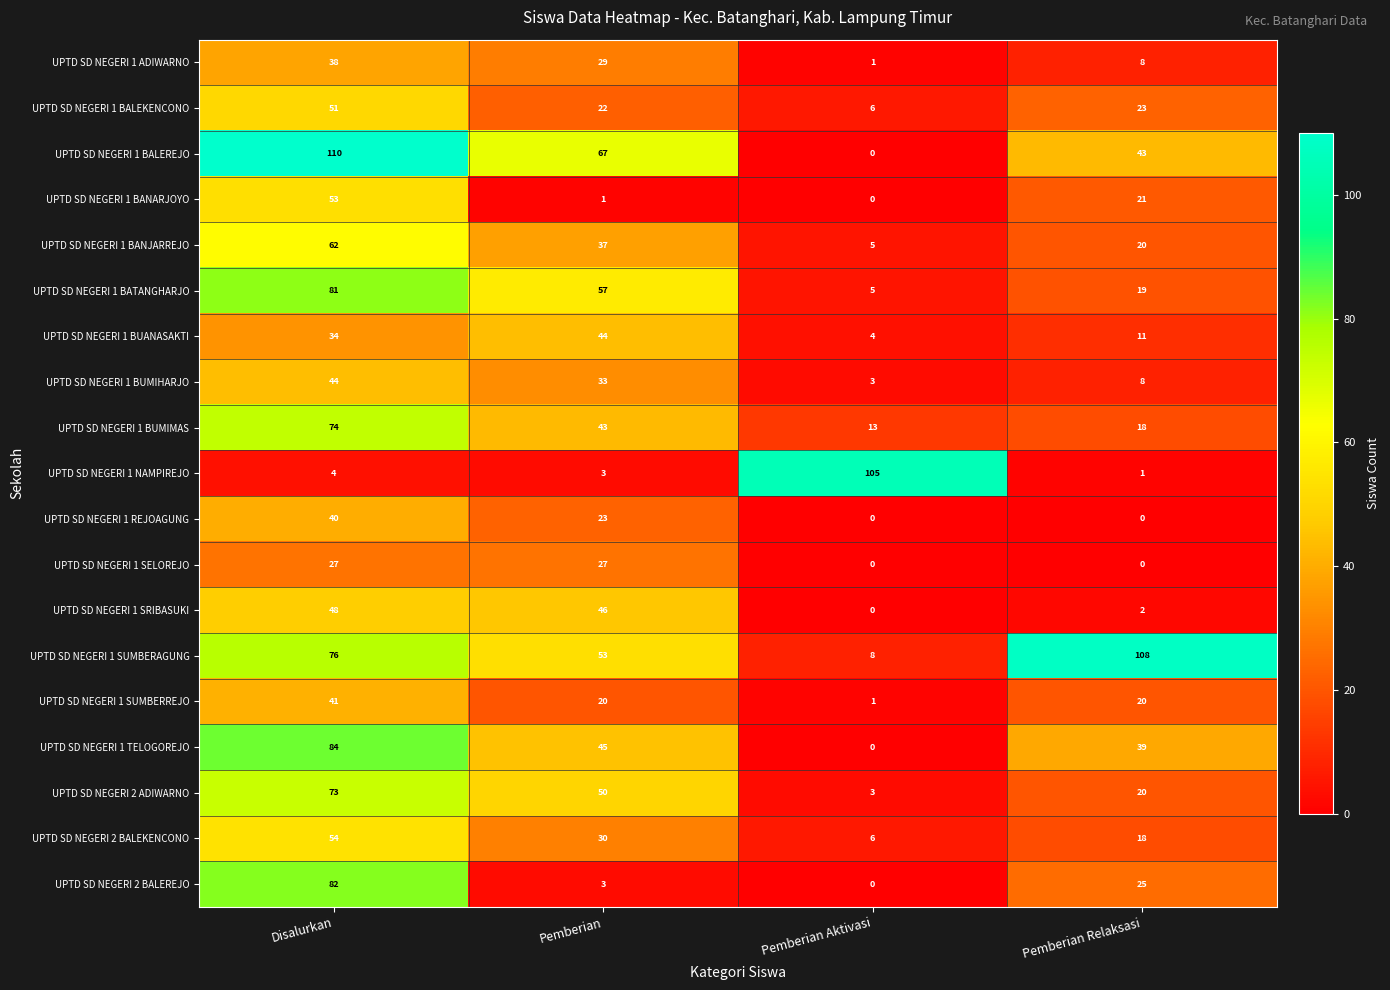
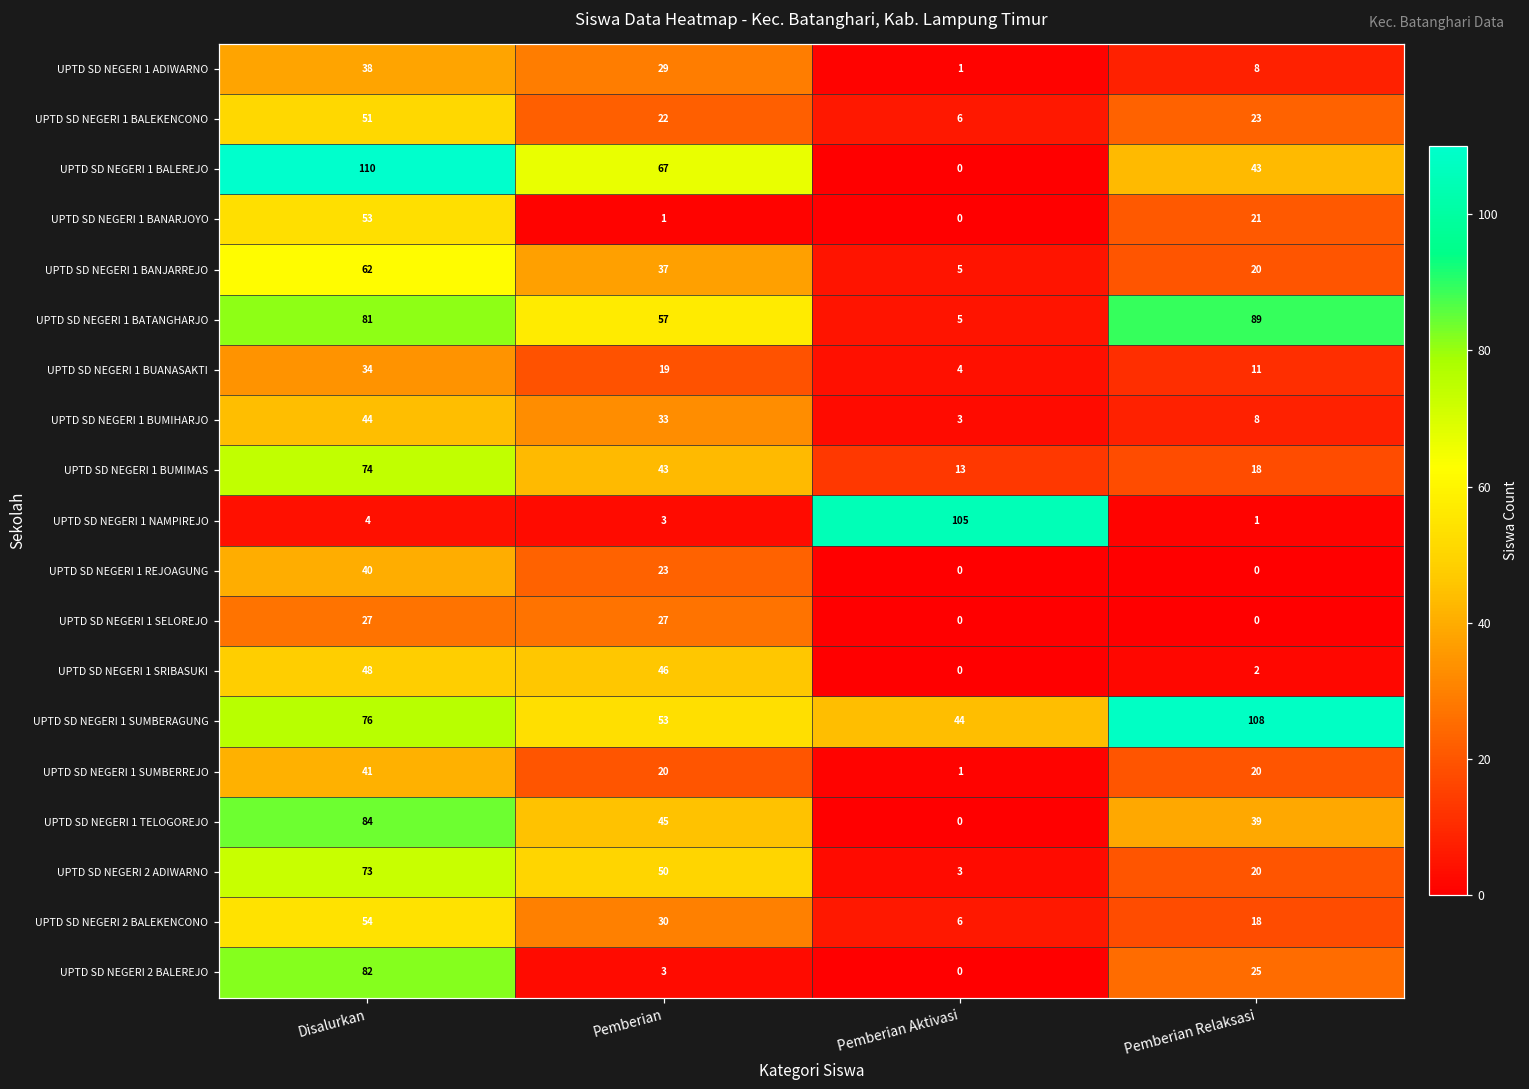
  {
    "UPTD SD NEGERI 1 ADIWARNO": {
      "Disalurkan": 38,
      "Pemberian": 29,
      "Pemberian Aktivasi": 1,
      "Pemberian Relaksasi": 8
    },
    "UPTD SD NEGERI 1 BALEKENCONO": {
      "Disalurkan": 51,
      "Pemberian": 22,
      "Pemberian Aktivasi": 6,
      "Pemberian Relaksasi": 23
    },
    "UPTD SD NEGERI 1 BALEREJO": {
      "Disalurkan": 110,
      "Pemberian": 67,
      "Pemberian Aktivasi": 0,
      "Pemberian Relaksasi": 43
    },
    "UPTD SD NEGERI 1 BANARJOYO": {
      "Disalurkan": 53,
      "Pemberian": 1,
      "Pemberian Aktivasi": 0,
      "Pemberian Relaksasi": 21
    },
    "UPTD SD NEGERI 1 BANJARREJO": {
      "Disalurkan": 62,
      "Pemberian": 37,
      "Pemberian Aktivasi": 5,
      "Pemberian Relaksasi": 20
    },
    "UPTD SD NEGERI 1 BATANGHARJO": {
      "Disalurkan": 81,
      "Pemberian": 57,
      "Pemberian Aktivasi": 5,
-     "Pemberian Relaksasi": 19
+     "Pemberian Relaksasi": 89
    },
    "UPTD SD NEGERI 1 BUANASAKTI": {
      "Disalurkan": 34,
-     "Pemberian": 44,
+     "Pemberian": 19,
      "Pemberian Aktivasi": 4,
      "Pemberian Relaksasi": 11
    },
    "UPTD SD NEGERI 1 BUMIHARJO": {
      "Disalurkan": 44,
      "Pemberian": 33,
      "Pemberian Aktivasi": 3,
      "Pemberian Relaksasi": 8
    },
    "UPTD SD NEGERI 1 BUMIMAS": {
      "Disalurkan": 74,
      "Pemberian": 43,
      "Pemberian Aktivasi": 13,
      "Pemberian Relaksasi": 18
    },
    "UPTD SD NEGERI 1 NAMPIREJO": {
      "Disalurkan": 4,
      "Pemberian": 3,
      "Pemberian Aktivasi": 105,
      "Pemberian Relaksasi": 1
    },
    "UPTD SD NEGERI 1 REJOAGUNG": {
      "Disalurkan": 40,
      "Pemberian": 23,
      "Pemberian Aktivasi": 0,
      "Pemberian Relaksasi": 0
    },
    "UPTD SD NEGERI 1 SELOREJO": {
      "Disalurkan": 27,
      "Pemberian": 27,
      "Pemberian Aktivasi": 0,
      "Pemberian Relaksasi": 0
    },
    "UPTD SD NEGERI 1 SRIBASUKI": {
      "Disalurkan": 48,
      "Pemberian": 46,
      "Pemberian Aktivasi": 0,
      "Pemberian Relaksasi": 2
    },
    "UPTD SD NEGERI 1 SUMBERAGUNG": {
      "Disalurkan": 76,
      "Pemberian": 53,
-     "Pemberian Aktivasi": 8,
+     "Pemberian Aktivasi": 44,
      "Pemberian Relaksasi": 108
    },
    "UPTD SD NEGERI 1 SUMBERREJO": {
      "Disalurkan": 41,
      "Pemberian": 20,
      "Pemberian Aktivasi": 1,
      "Pemberian Relaksasi": 20
    },
    "UPTD SD NEGERI 1 TELOGOREJO": {
      "Disalurkan": 84,
      "Pemberian": 45,
      "Pemberian Aktivasi": 0,
      "Pemberian Relaksasi": 39
    },
    "UPTD SD NEGERI 2 ADIWARNO": {
      "Disalurkan": 73,
      "Pemberian": 50,
      "Pemberian Aktivasi": 3,
      "Pemberian Relaksasi": 20
    },
    "UPTD SD NEGERI 2 BALEKENCONO": {
      "Disalurkan": 54,
      "Pemberian": 30,
      "Pemberian Aktivasi": 6,
      "Pemberian Relaksasi": 18
    },
    "UPTD SD NEGERI 2 BALEREJO": {
      "Disalurkan": 82,
      "Pemberian": 3,
      "Pemberian Aktivasi": 0,
      "Pemberian Relaksasi": 25
    }
  }
